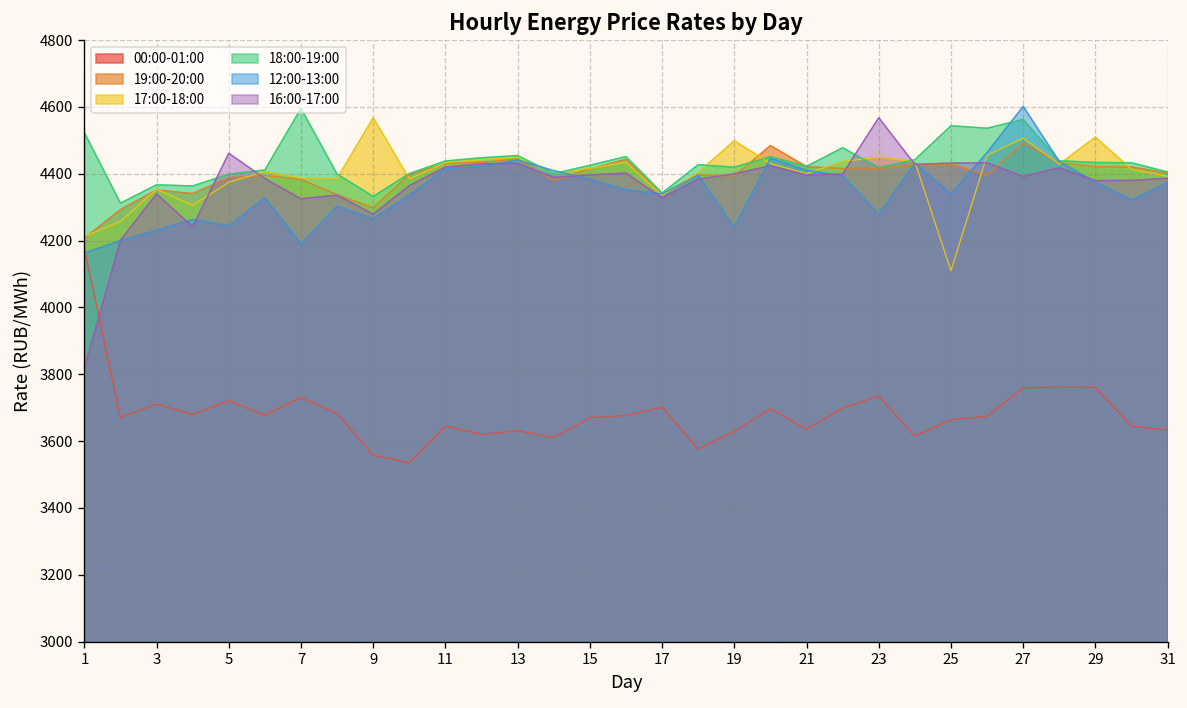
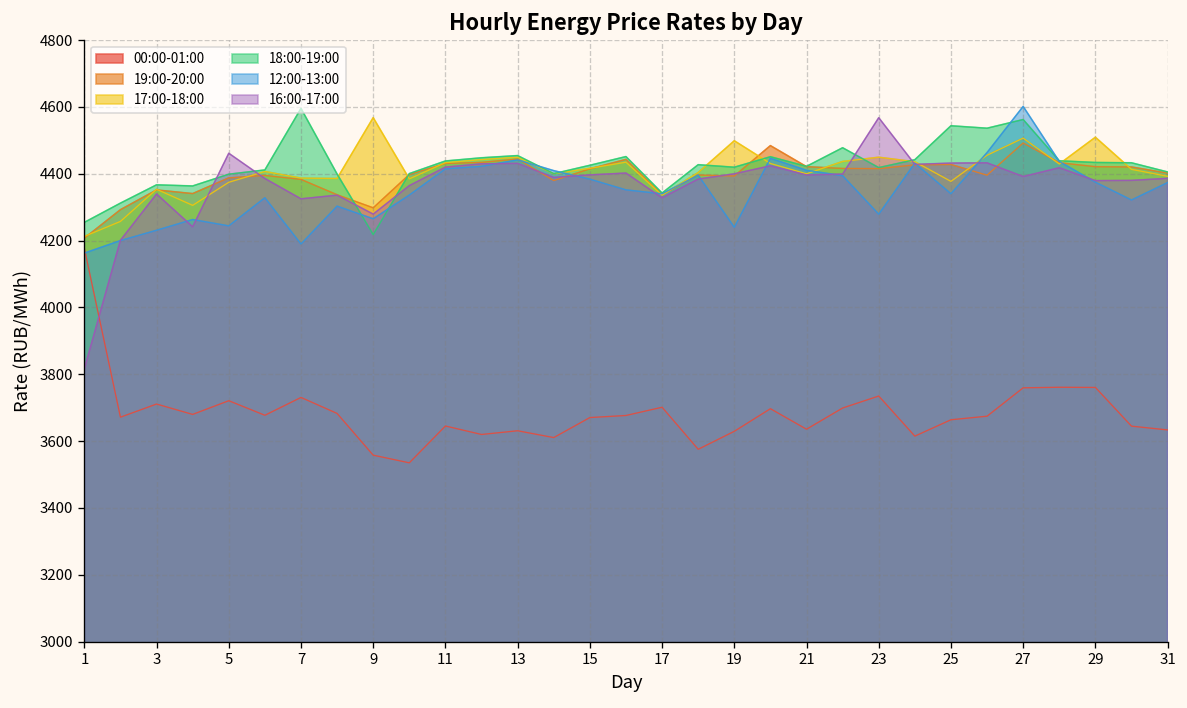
  {
    "17:00-18:00": {
      "5": 4370,
      "9": 4570,
      "19": 4500,
      "23": 4450,
-     "25": 4110,
+     "25": 4380,
      "27": 4510,
      "29": 4510
    },
    "18:00-19:00": {
-     "1": 4520,
+     "1": 4250,
      "3": 4370,
      "5": 4400,
      "7": 4600,
-     "9": 4330,
+     "9": 4220,
      "15": 4430,
      "19": 4420,
      "25": 4540,
      "27": 4560,
      "29": 4430
    },
    "12:00-13:00": {
      "1": 4160,
      "3": 4230,
      "5": 4240,
      "7": 4190,
      "9": 4270,
      "15": 4380,
      "19": 4240,
      "21": 4410,
      "23": 4280,
      "25": 4340,
      "27": 4600,
      "31": 4370
    },
    "16:00-17:00": {
      "1": 3820,
      "3": 4340,
      "5": 4460,
      "7": 4320,
      "9": 4280,
      "13": 4430,
      "15": 4400,
      "23": 4570,
      "27": 4390
    }
  }
